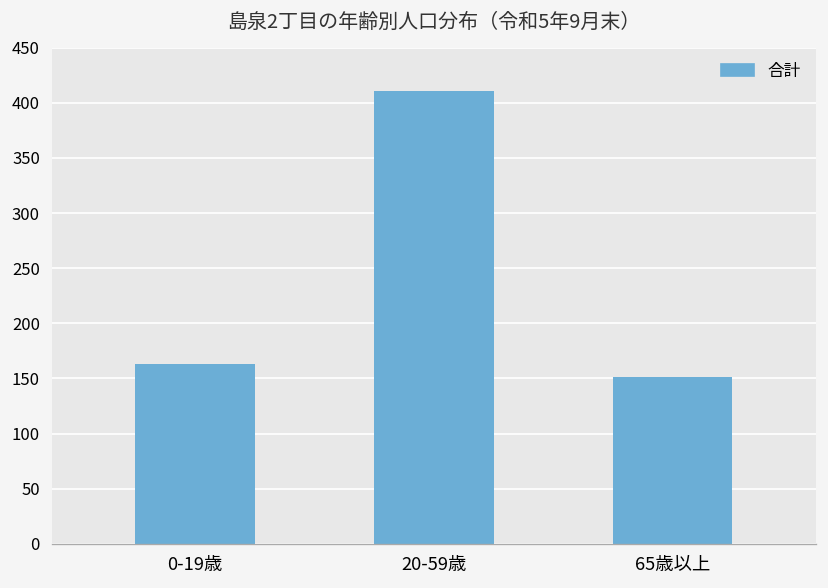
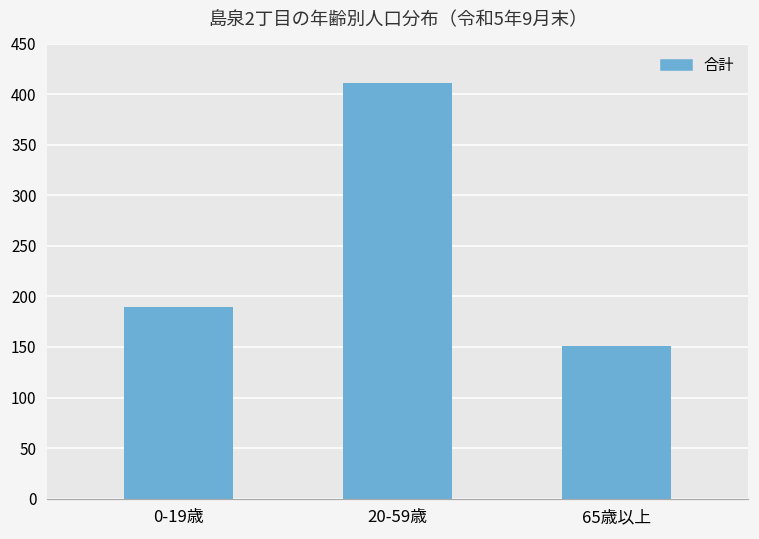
  {
-   "0-19歳": 160,
+   "0-19歳": 190,
    "20-59歳": 410,
    "65歳以上": 150
  }
